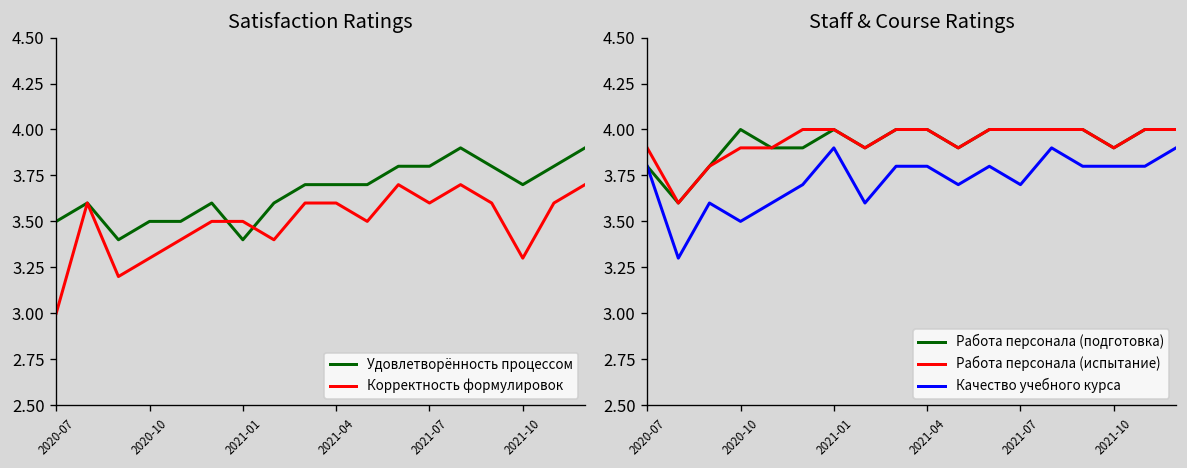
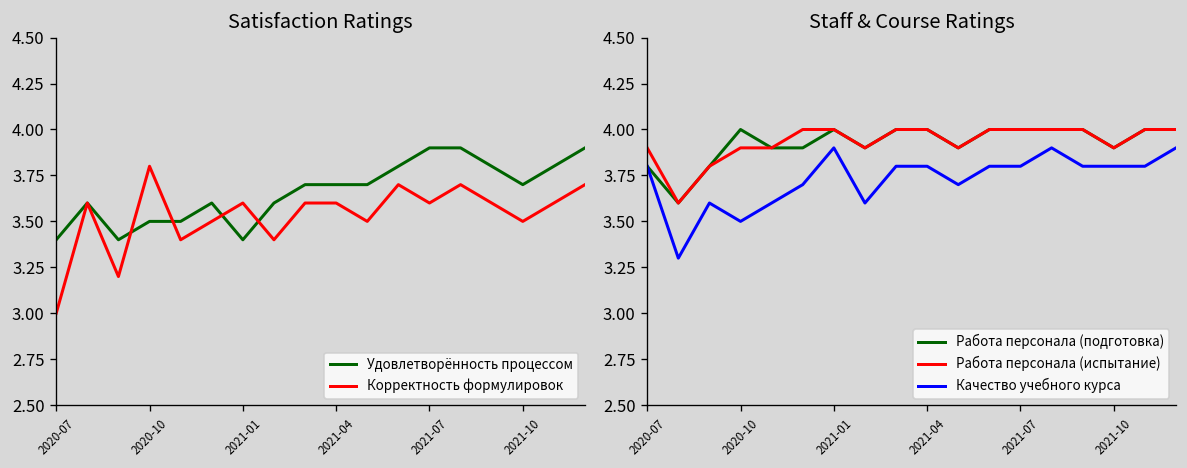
  {
    "Satisfaction Ratings": {
      "Удовлетворённость процессом": {
-       "2020-07": 3.5,
+       "2020-07": 3.4,
        "2020-10": 3.5,
        "2021-01": 3.4,
        "2021-04": 3.7,
-       "2021-07": 3.8,
+       "2021-07": 3.9,
        "2021-10": 3.7
      },
      "Корректность формулировок": {
        "2020-07": 3.0,
-       "2020-10": 3.3,
-       "2021-01": 3.5,
+       "2020-10": 3.8,
+       "2021-01": 3.6,
        "2021-04": 3.6,
        "2021-07": 3.6,
-       "2021-10": 3.3
+       "2021-10": 3.5
      }
    },
    "Staff & Course Ratings": {
      "Работа персонала (подготовка)": {
        "2020-10": 4.0
      },
      "Работа персонала (испытание)": {
        "2020-07": 3.9,
        "2020-10": 3.9
      },
      "Качество учебного курса": {
        "2020-10": 3.5,
        "2021-01": 3.9,
        "2021-04": 3.8,
-       "2021-07": 3.7,
+       "2021-07": 3.8,
        "2021-10": 3.8
      }
    }
  }
